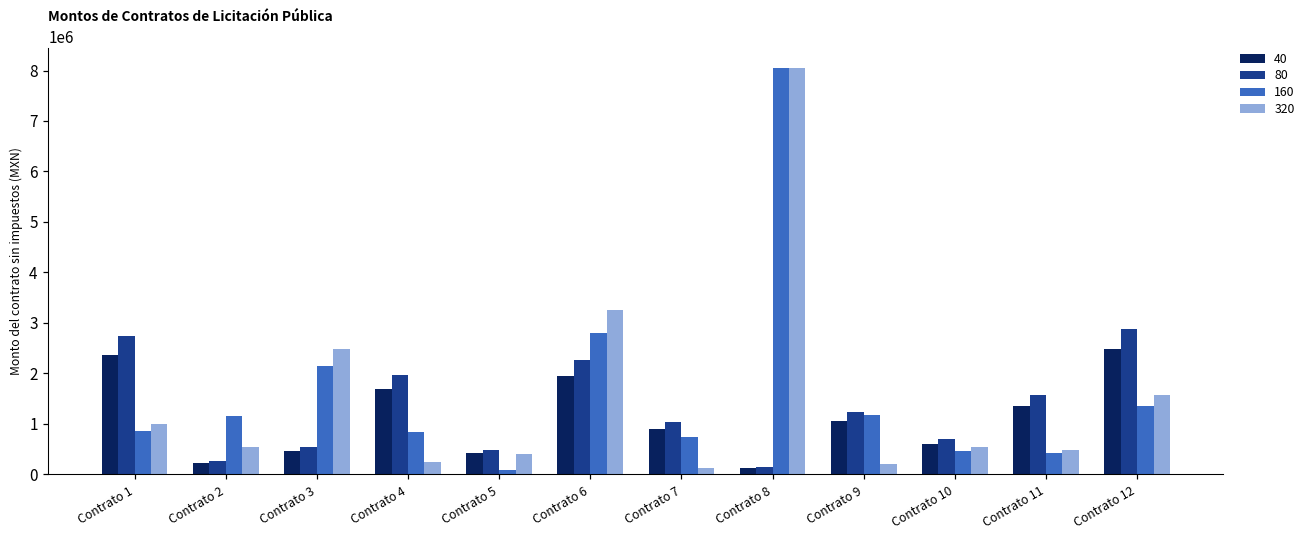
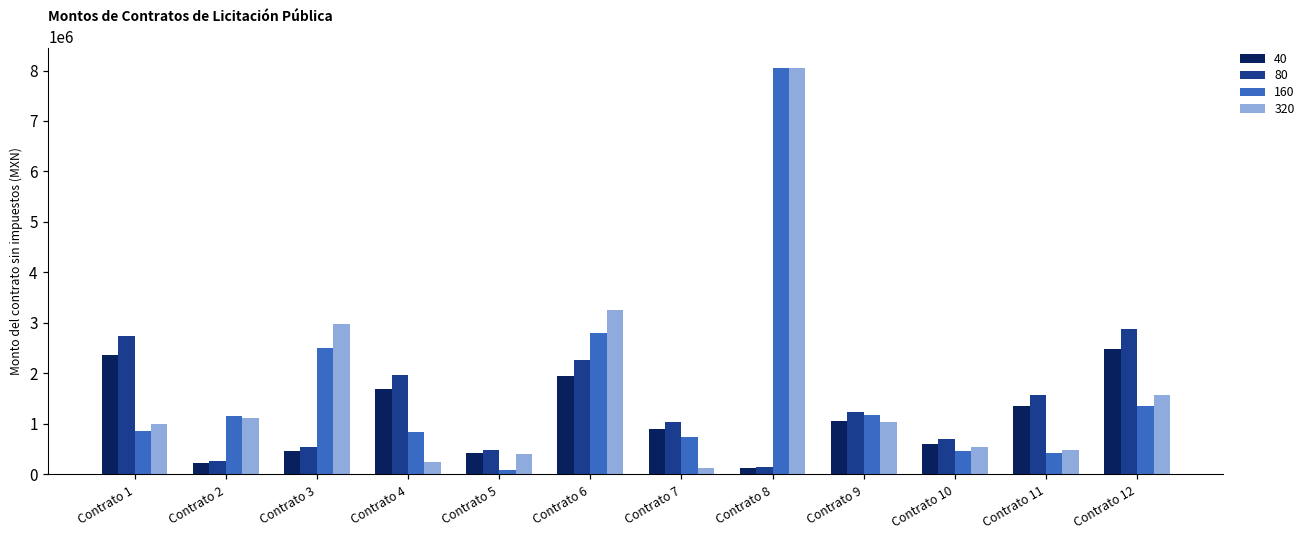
  {
    "160": {
      "Contrato 1": 900000,
      "Contrato 2": 1200000,
-     "Contrato 3": 2100000,
+     "Contrato 3": 2500000,
      "Contrato 4": 800000,
      "Contrato 5": 100000,
      "Contrato 6": 2800000,
      "Contrato 7": 700000,
      "Contrato 8": 8000000,
      "Contrato 9": 1200000,
      "Contrato 10": 500000,
      "Contrato 11": 400000,
      "Contrato 12": 1400000
    },
    "320": {
      "Contrato 1": 1000000,
-     "Contrato 2": 500000,
-     "Contrato 3": 2500000,
+     "Contrato 2": 1100000,
+     "Contrato 3": 3000000,
      "Contrato 4": 200000,
      "Contrato 5": 400000,
      "Contrato 6": 3200000,
      "Contrato 7": 100000,
      "Contrato 8": 8000000,
-     "Contrato 9": 200000,
+     "Contrato 9": 1000000,
      "Contrato 10": 500000,
      "Contrato 11": 500000,
      "Contrato 12": 1600000
    }
  }
